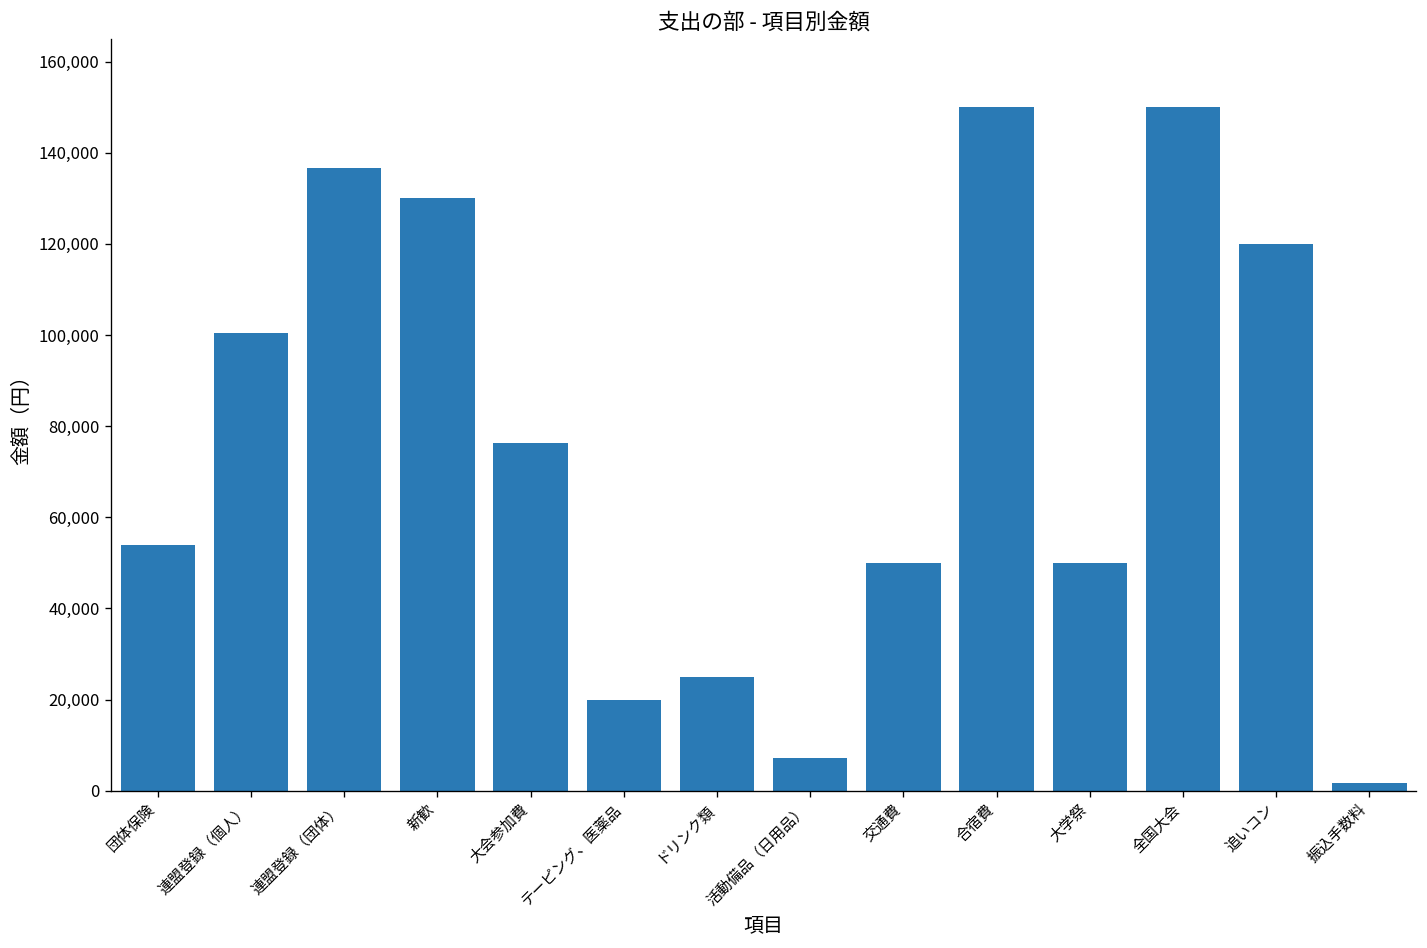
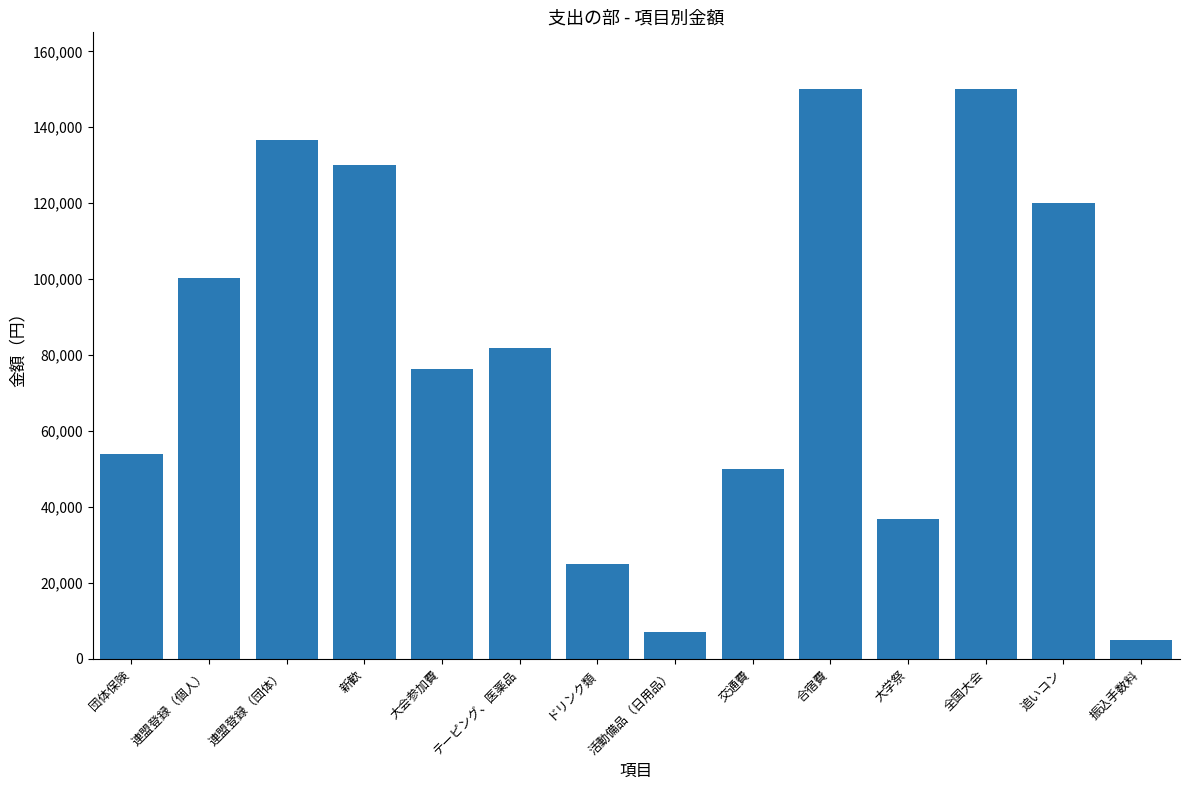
  {
    "団体保険": "54,000",
    "連盟登録（個人）": "100,000",
    "連盟登録（団体）": "137,000",
    "新歓": "130,000",
    "大会参加費": "76,000",
-   "テーピング、医薬品": "20,000",
+   "テーピング、医薬品": "82,000",
    "ドリンク類": "25,000",
    "活動備品（日用品）": "7,000",
    "交通費": "50,000",
    "合宿費": "150,000",
-   "大学祭": "50,000",
+   "大学祭": "37,000",
    "全国大会": "150,000",
    "追いコン": "120,000",
-   "振込手数料": "2,000"
+   "振込手数料": "5,000"
  }
